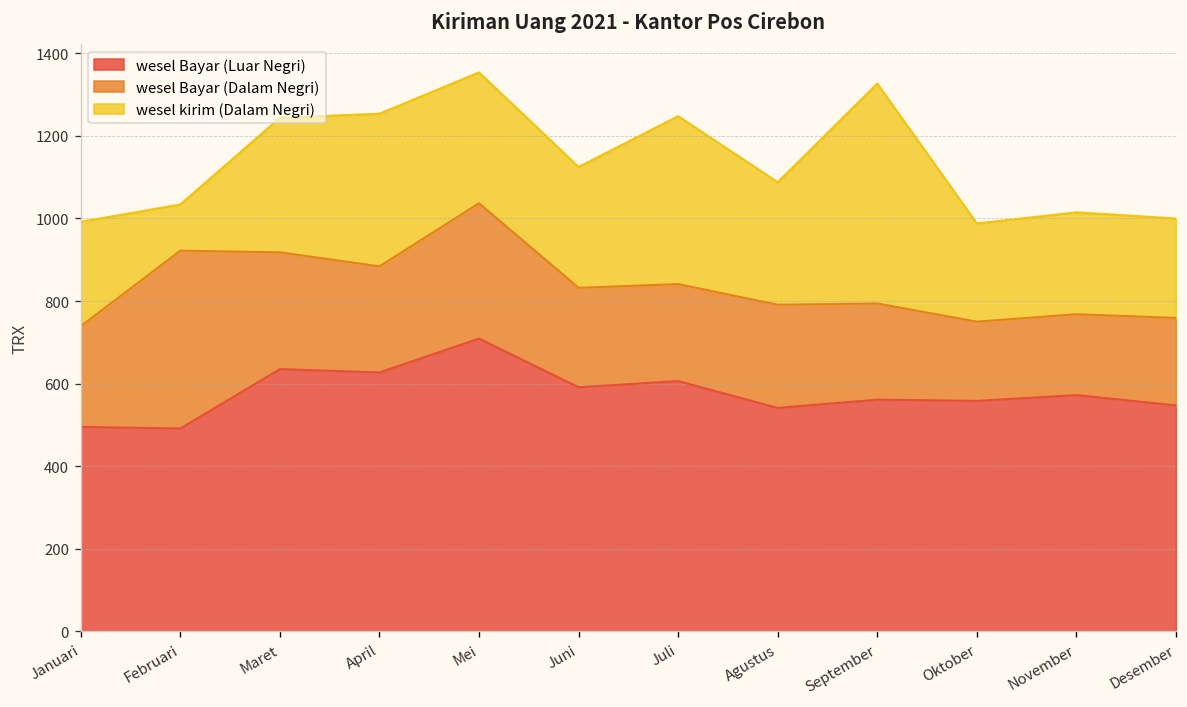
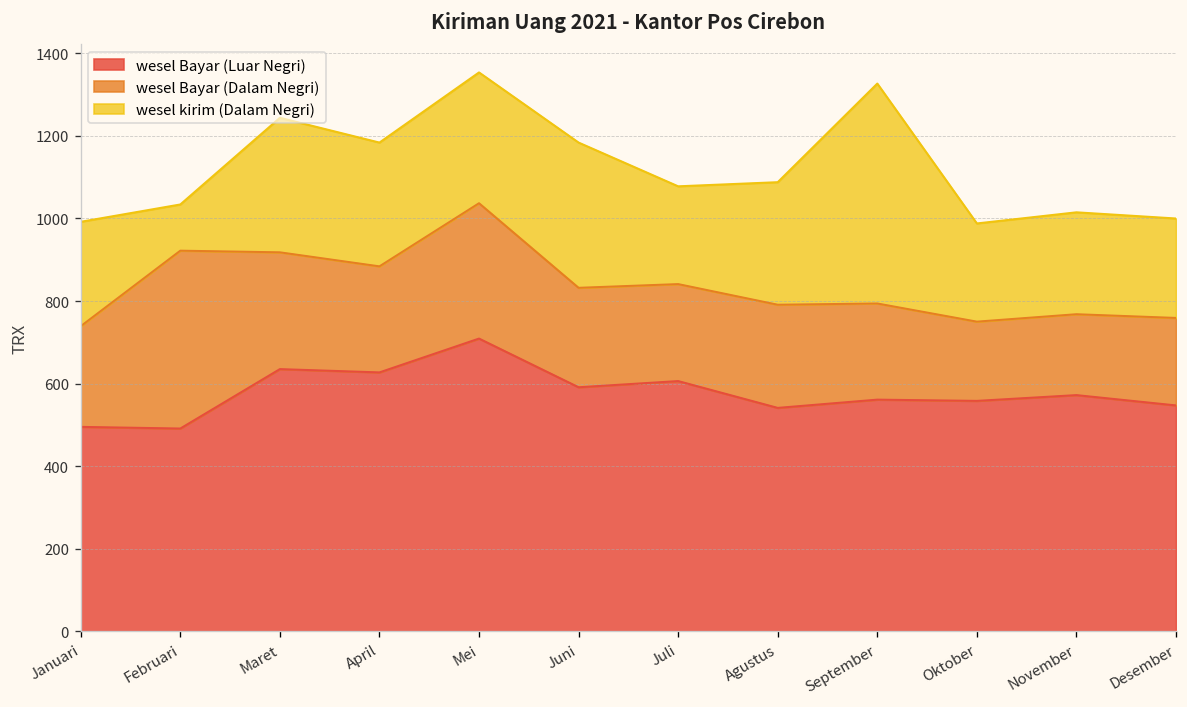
  {
    "wesel kirim (Dalam Negri)": {
      "Januari": 250,
      "Februari": 110,
-     "April": 370,
+     "April": 300,
      "Mei": 320,
-     "Juni": 290,
-     "Juli": 410,
+     "Juni": 350,
+     "Juli": 240,
      "Agustus": 300,
      "September": 530,
      "Oktober": 240,
      "November": 250,
      "Desember": 240
    }
  }
